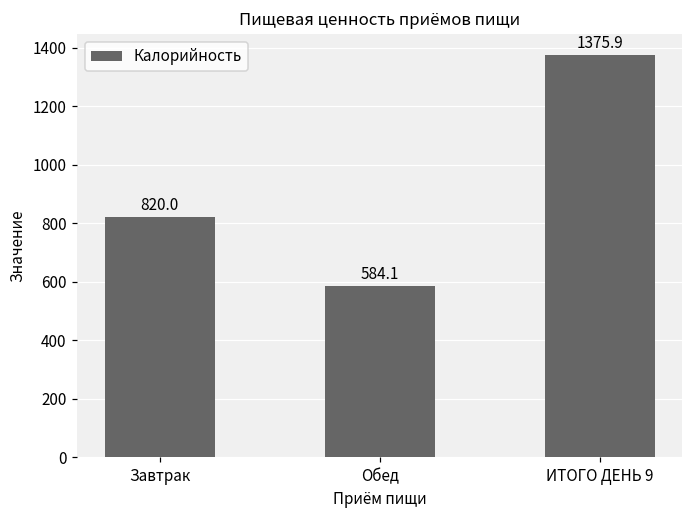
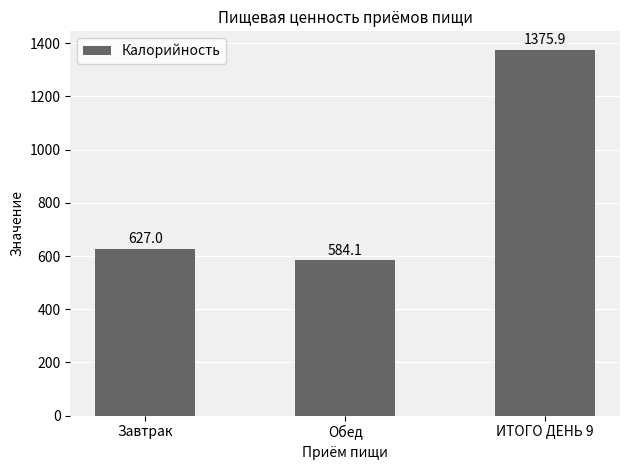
  {
-   "Завтрак": 820.0,
+   "Завтрак": 627.0,
    "Обед": 584.1,
    "ИТОГО ДЕНЬ 9": 1375.9
  }
